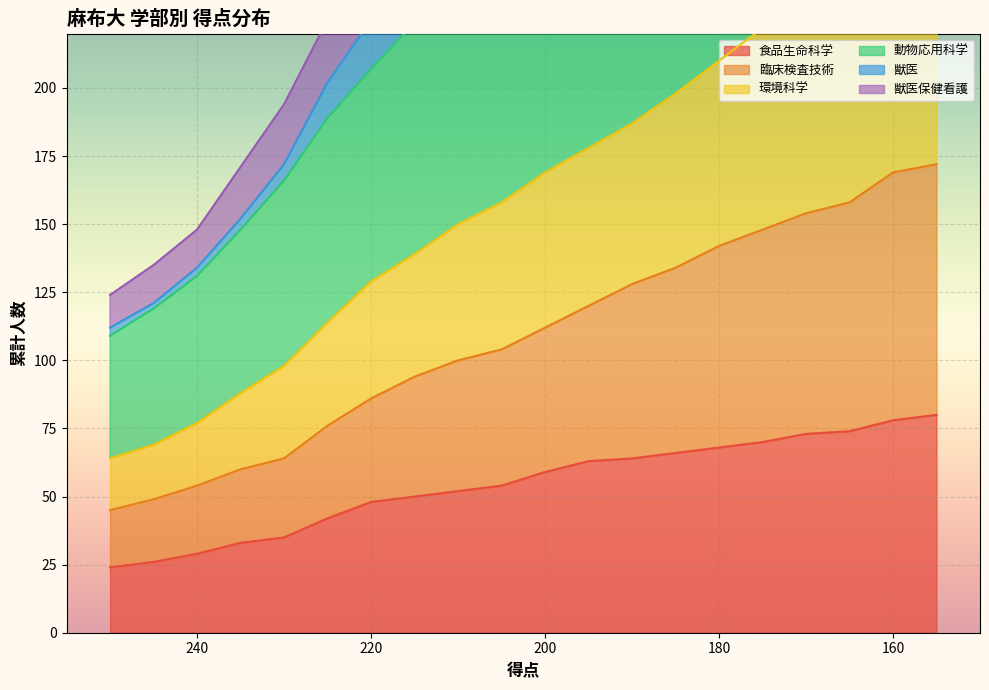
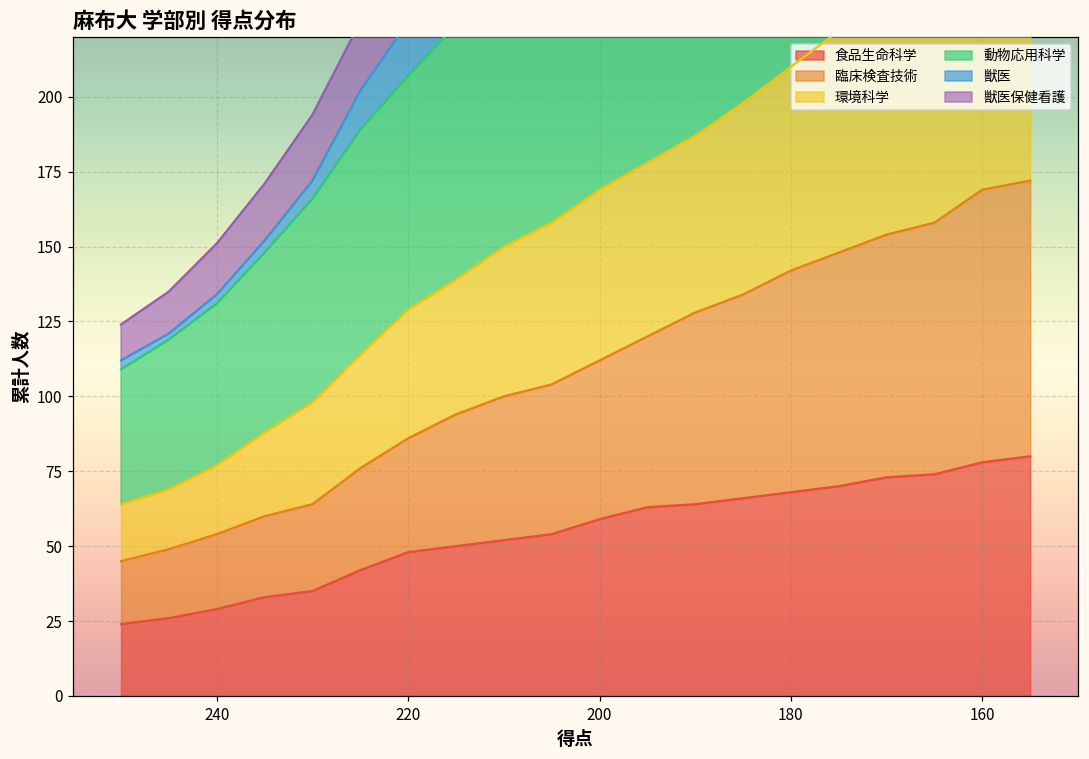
  {
    "環境科学": {
      "240": 23,
      "220": 43,
      "200": 57
    },
    "動物応用科学": {
      "240": 54,
      "220": 78
    },
    "獣医": {
      "240": 3
    },
    "獣医保健看護": {
-     "240": 14
+     "240": 17
    }
  }
